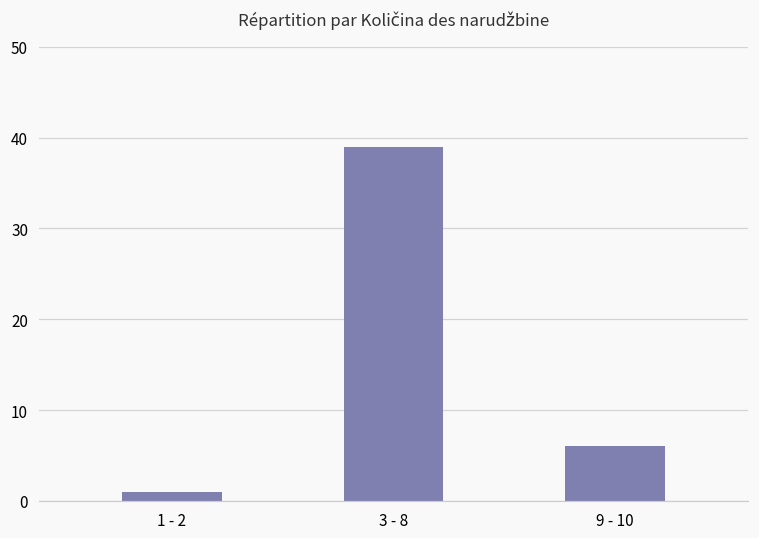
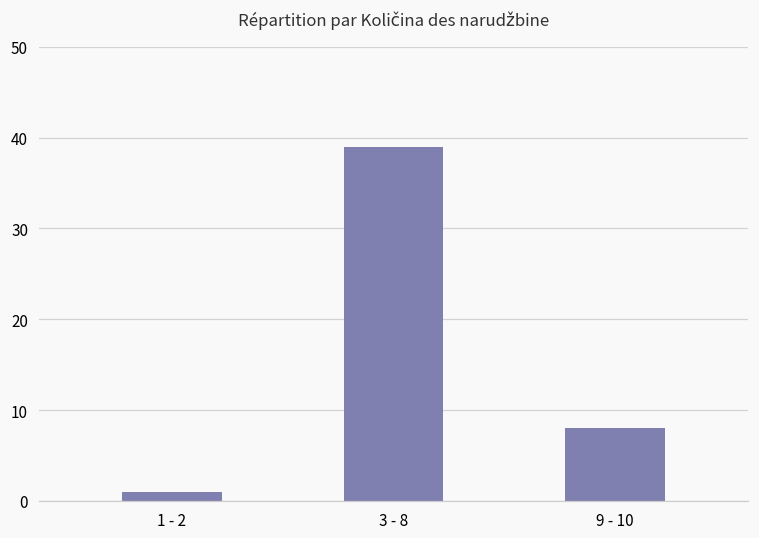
  {
    "1 - 2": 1,
    "3 - 8": 39,
-   "9 - 10": 6
+   "9 - 10": 8
  }
